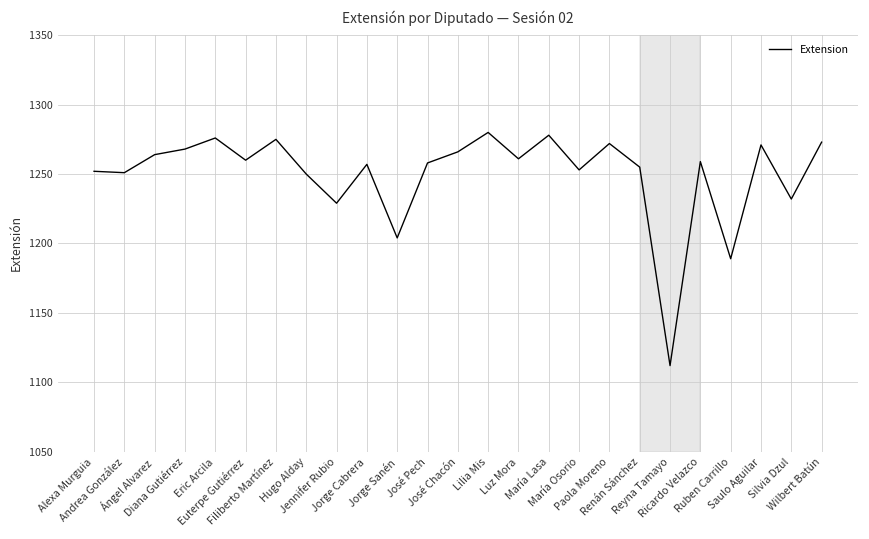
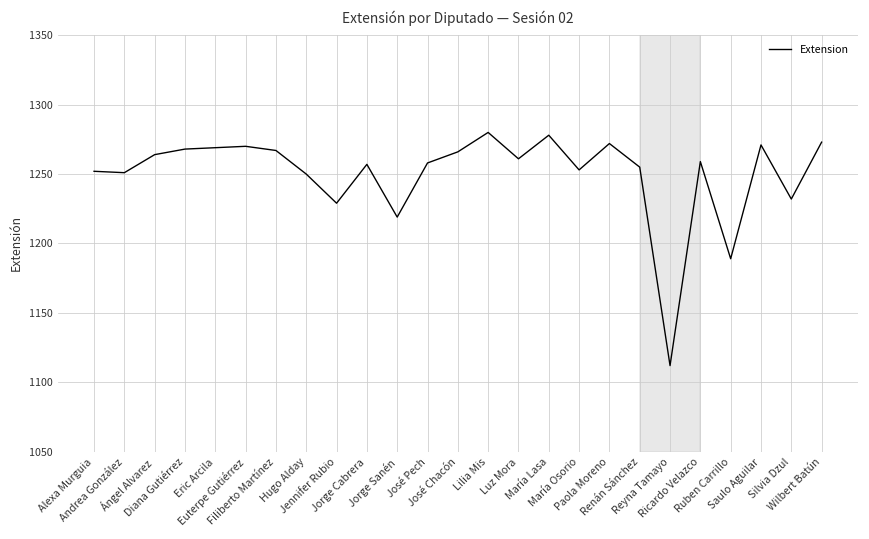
  {
    "Alexa Murguia": 1252,
    "Andrea González": 1251,
    "Ángel Alvarez": 1264,
    "Diana Gutiérrez": 1268,
-   "Eric Arcila": 1276,
-   "Euterpe Gutiérrez": 1260,
-   "Filiberto Martínez": 1275,
+   "Eric Arcila": 1269,
+   "Euterpe Gutiérrez": 1270,
+   "Filiberto Martínez": 1267,
    "Hugo Alday": 1250,
    "Jennifer Rubio": 1229,
    "Jorge Cabrera": 1257,
-   "Jorge Sanén": 1204,
+   "Jorge Sanén": 1219,
    "José Pech": 1258,
    "José Chacón": 1266,
    "Lilia Mis": 1280,
    "Luz Mora": 1261,
    "María Lasa": 1278,
    "María Osorio": 1253,
    "Paola Moreno": 1272,
    "Renán Sánchez": 1255,
    "Reyna Tamayo": 1112,
    "Ricardo Velazco": 1259,
    "Ruben Carrillo": 1189,
    "Saulo Aguilar": 1271,
    "Silvia Dzul": 1232,
    "Wilbert Batún": 1273
  }
